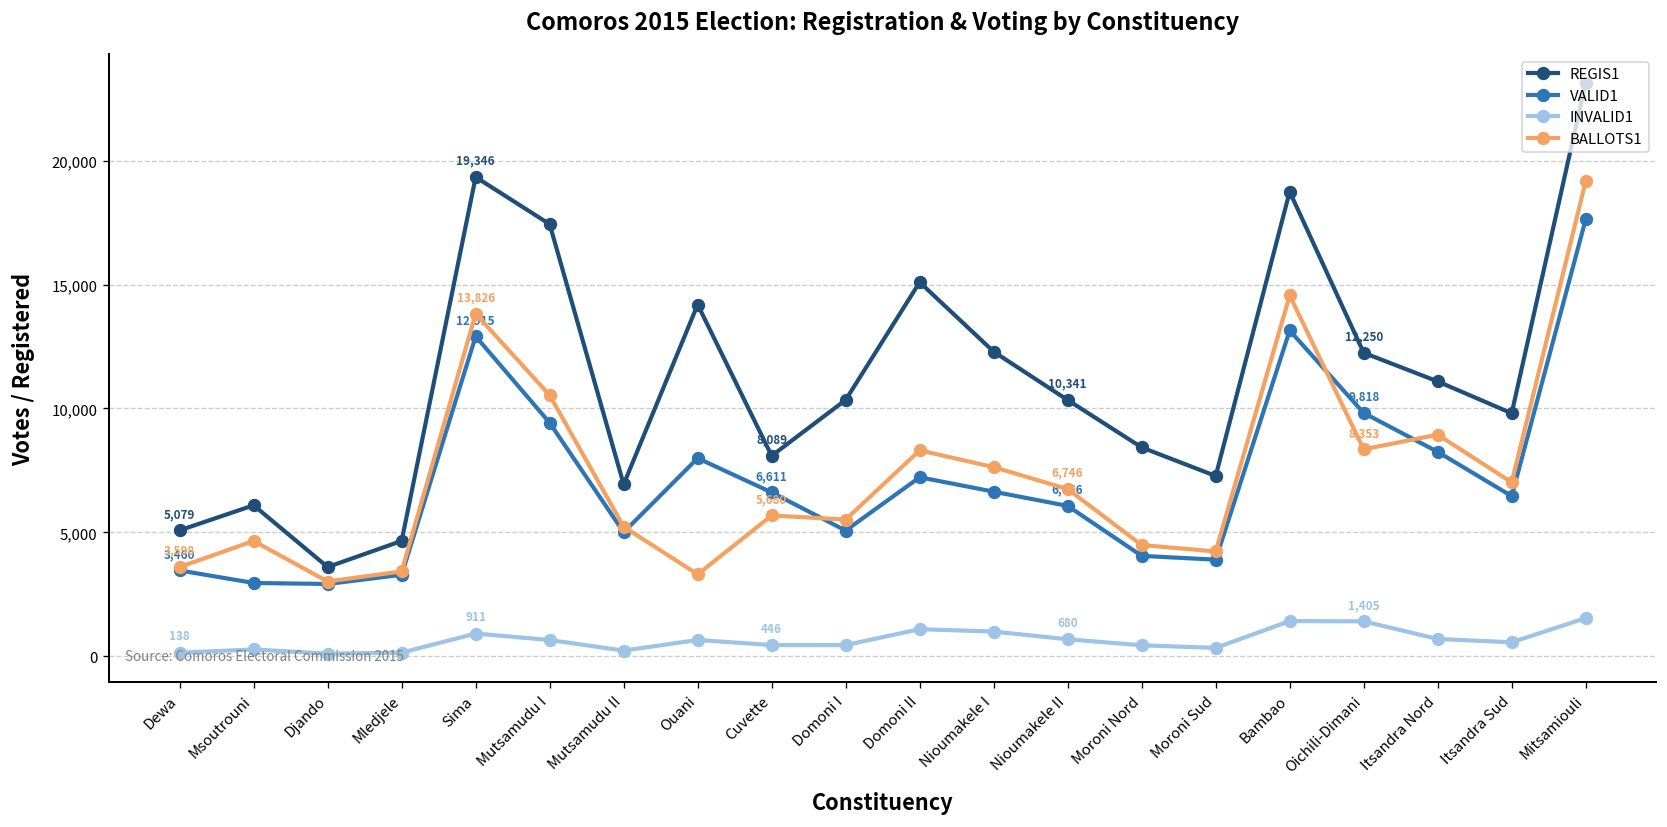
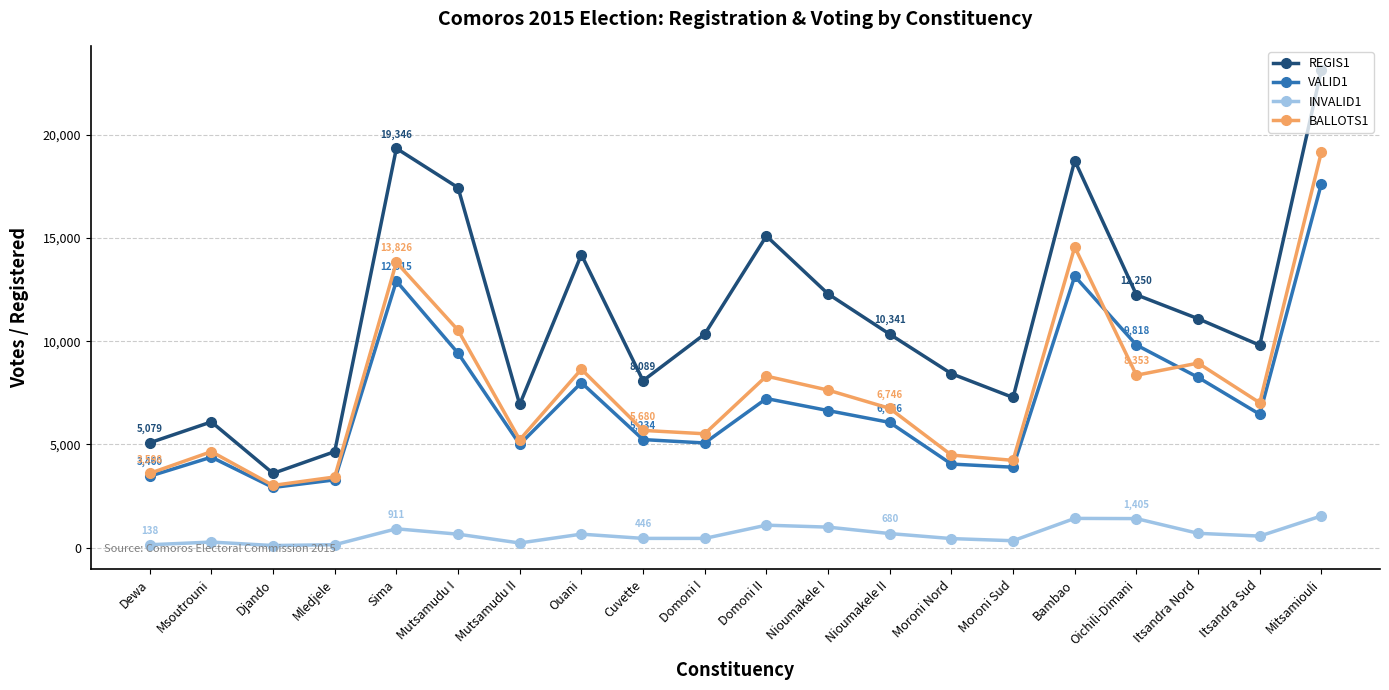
  {
    "REGIS1": {
      "Dewa": "5,079",
      "Sima": "19,346",
      "Cuvette": "8,089",
      "Nioumakele II": "10,341",
      "Oichili-Dimani": "12,250"
    },
    "VALID1": {
-     "Msoutrouni": "3,000",
-     "Cuvette": "6,611",
+     "Msoutrouni": "4,400",
+     "Cuvette": "5,234",
      "Oichili-Dimani": "9,818"
    },
    "INVALID1": {
      "Dewa": "138",
      "Sima": "911",
      "Cuvette": "446",
      "Nioumakele II": "680",
      "Oichili-Dimani": "1,405"
    },
    "BALLOTS1": {
      "Msoutrouni": "4,700",
      "Mledjele": "3,400",
      "Mutsamudu I": "10,500",
      "Mutsamudu II": "5,200",
-     "Ouani": "3,300",
+     "Ouani": "8,600",
      "Domoni I": "5,500",
      "Domoni II": "8,300",
      "Nioumakele I": "7,600",
      "Moroni Nord": "4,500",
      "Moroni Sud": "4,200",
      "Bambao": "14,600",
      "Itsandra Nord": "8,900",
      "Itsandra Sud": "7,000",
      "Mitsamiouli": "19,200"
    }
  }
